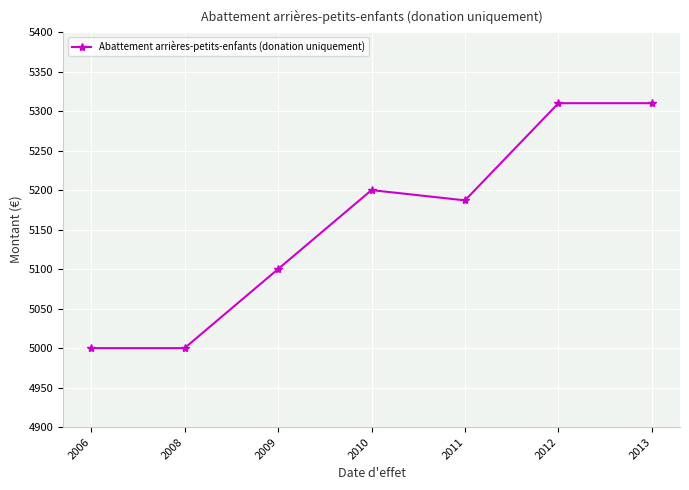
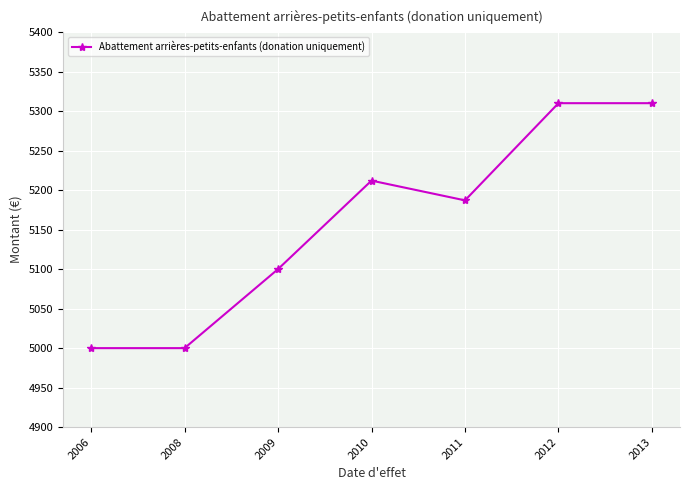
  {
    "2006": 5000,
    "2008": 5000,
    "2009": 5100,
-   "2010": 5200,
+   "2010": 5210,
    "2011": 5190,
    "2012": 5310,
    "2013": 5310
  }
